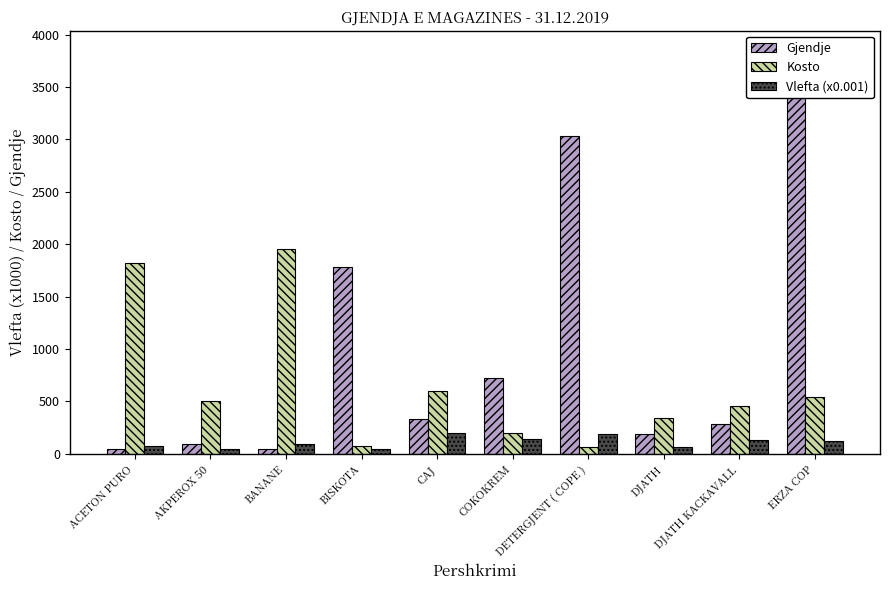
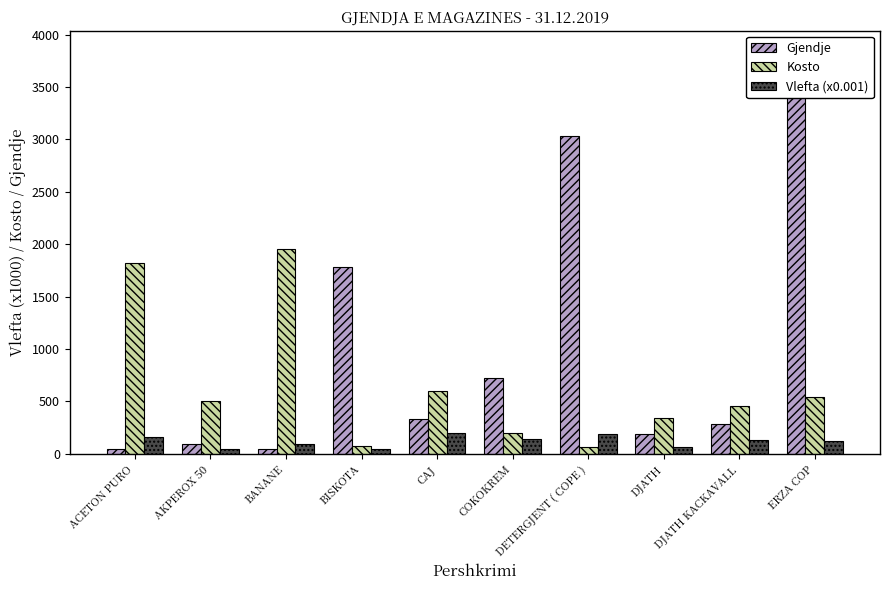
  {
    "Gjendje": {
      "ACETON PURO": 40,
      "AKPEROX 50": 90,
      "BANANE": 50,
      "BISKOTA": 1790,
      "CAJ": 330,
      "COKOKREM": 720,
      "DETERGJENT ( COPE )": 3030,
      "DJATH": 190,
      "DJATH KACKAVALL": 280
    },
    "Kosto": {
      "ACETON PURO": 1820,
      "AKPEROX 50": 500,
      "BANANE": 1950,
      "BISKOTA": 70,
      "CAJ": 600,
      "COKOKREM": 200,
      "DETERGJENT ( COPE )": 60,
      "DJATH": 340,
      "DJATH KACKAVALL": 450,
      "ERZA COP": 540
    },
    "Vlefta (x0.001)": {
-     "ACETON PURO": 80,
+     "ACETON PURO": 160,
      "AKPEROX 50": 50,
      "BANANE": 100,
      "BISKOTA": 40,
      "CAJ": 200,
      "COKOKREM": 140,
      "DETERGJENT ( COPE )": 190,
      "DJATH": 60,
      "DJATH KACKAVALL": 130,
      "ERZA COP": 130
    }
  }
